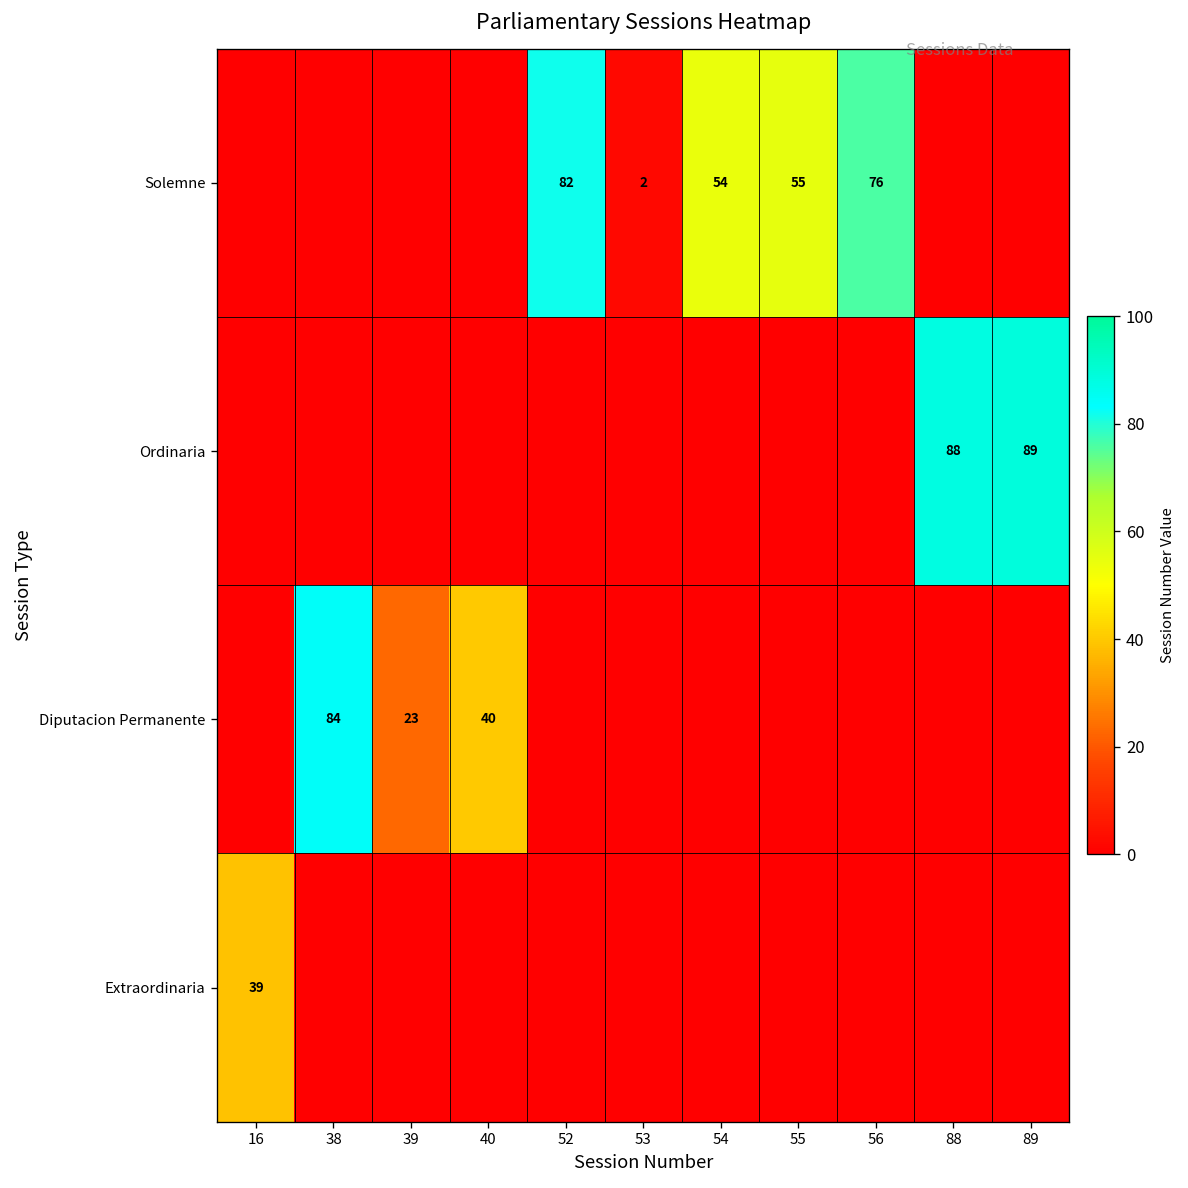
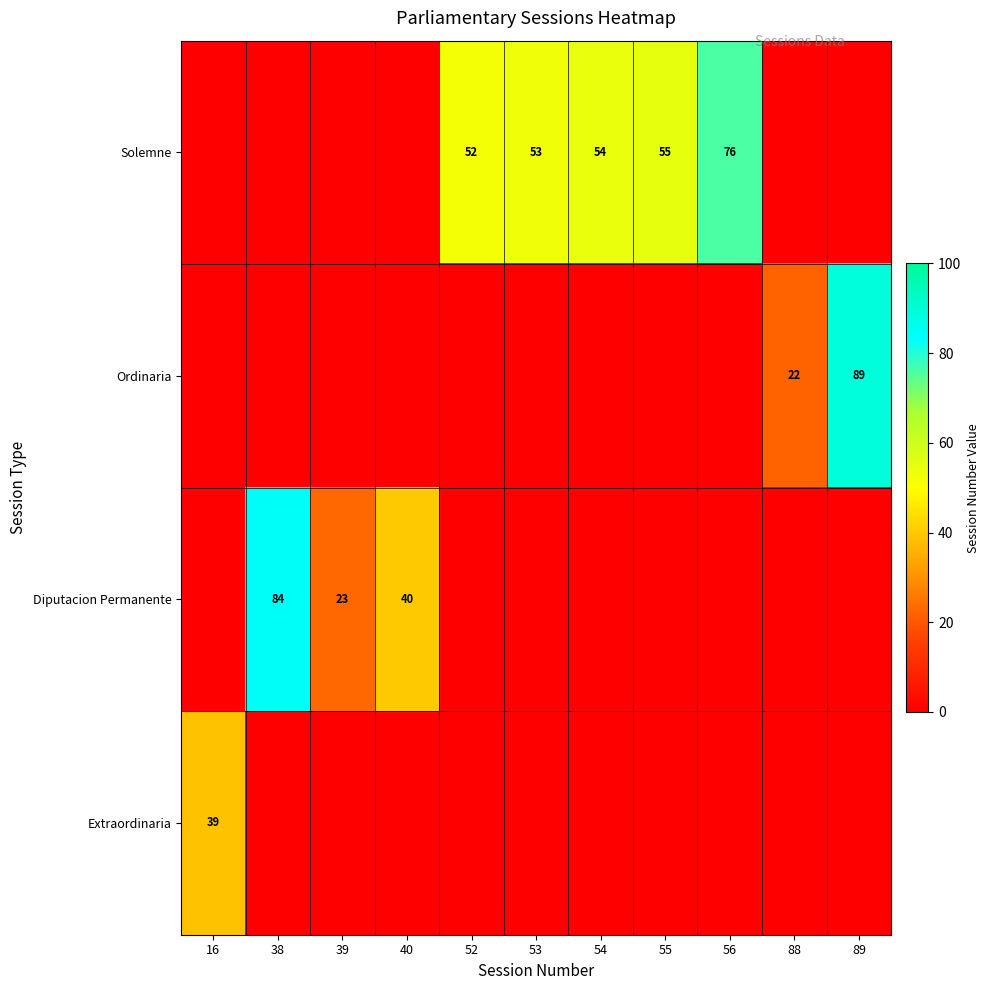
  {
    "Solemne": {
-     "52": 82,
-     "53": 2,
+     "52": 52,
+     "53": 53,
      "54": 54,
      "55": 55,
      "56": 76
    },
    "Ordinaria": {
-     "88": 88,
+     "88": 22,
      "89": 89
    },
    "Diputacion Permanente": {
      "38": 84,
      "39": 23,
      "40": 40
    },
    "Extraordinaria": {
      "16": 39
    }
  }
